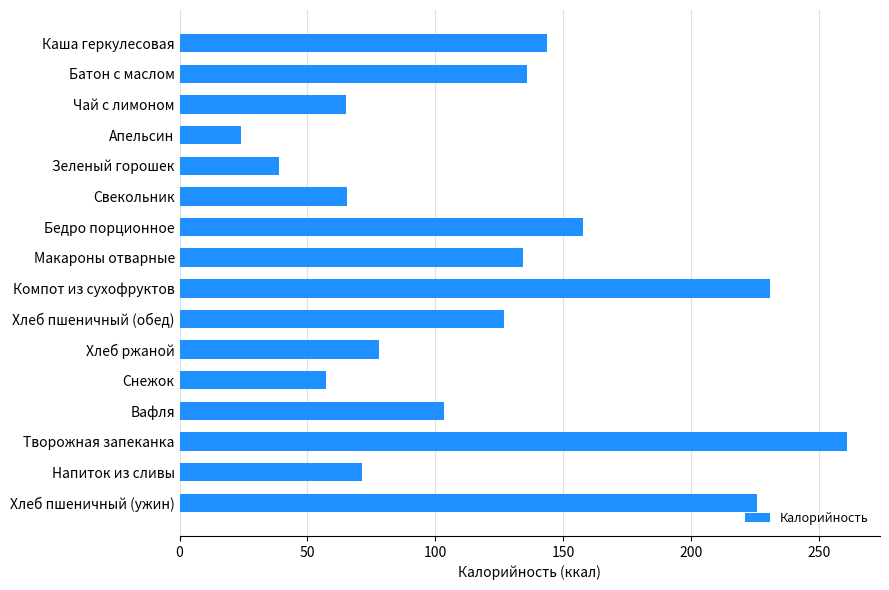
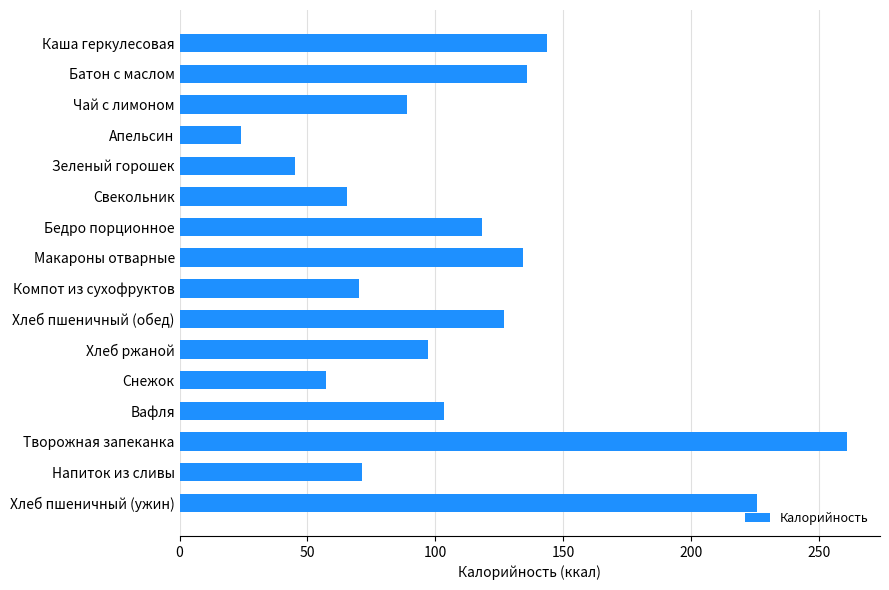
  {
    "Каша геркулесовая": 144,
    "Батон с маслом": 136,
-   "Чай с лимоном": 65,
+   "Чай с лимоном": 89,
    "Апельсин": 24,
-   "Зеленый горошек": 39,
+   "Зеленый горошек": 45,
    "Свекольник": 65,
-   "Бедро порционное": 158,
+   "Бедро порционное": 118,
    "Макароны отварные": 134,
-   "Компот из сухофруктов": 231,
+   "Компот из сухофруктов": 70,
    "Хлеб пшеничный (обед)": 127,
-   "Хлеб ржаной": 78,
+   "Хлеб ржаной": 97,
    "Снежок": 57,
    "Вафля": 103,
    "Творожная запеканка": 261,
    "Напиток из сливы": 71,
    "Хлеб пшеничный (ужин)": 226
  }
